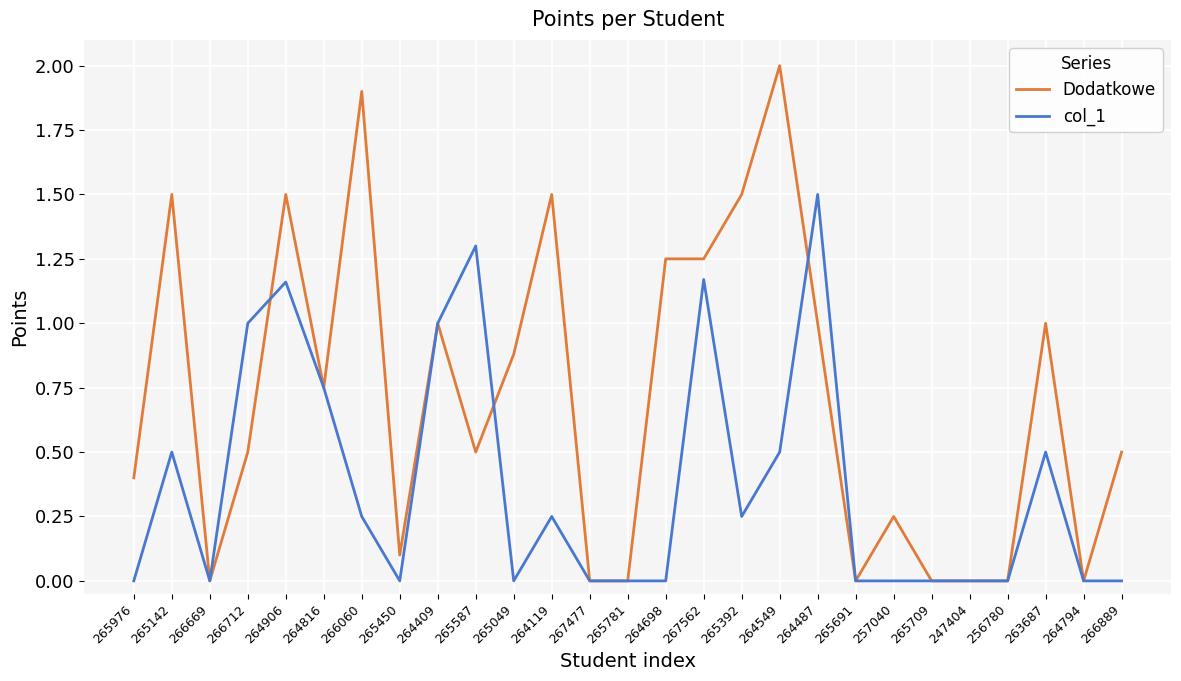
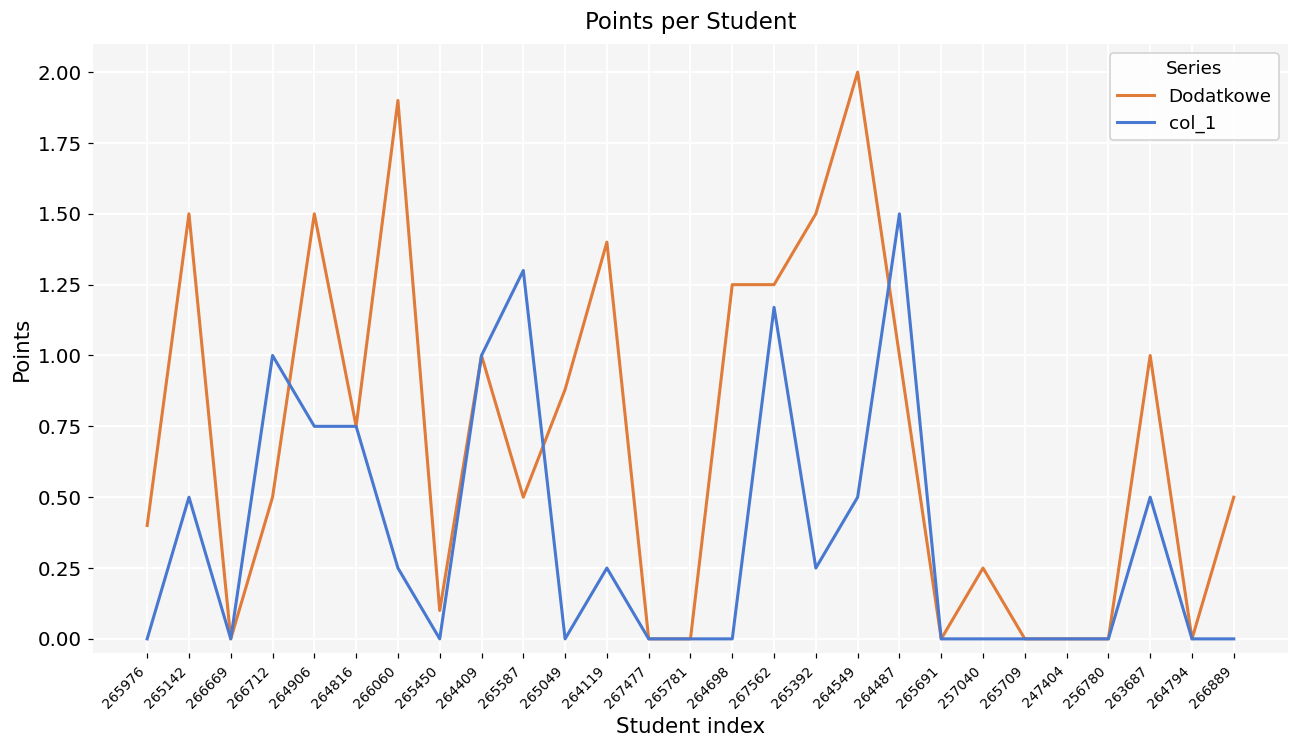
  {
    "Dodatkowe": {
      "265976": 0.4,
      "265142": 1.5,
      "266712": 0.5,
      "264906": 1.5,
      "266060": 1.9,
      "265450": 0.1,
      "265587": 0.5,
      "265049": 0.88,
-     "264119": 1.5,
+     "264119": 1.4,
      "264698": 1.25,
      "267562": 1.25,
      "265392": 1.5,
      "264549": 2.0,
      "264487": 1.0,
      "257040": 0.25,
      "263687": 1.0,
      "266889": 0.5
    },
    "col_1": {
      "265976": 0.00,
      "265142": 0.50,
      "266712": 1.00,
-     "264906": 1.16,
+     "264906": 0.75,
      "266060": 0.25,
      "265450": 0.00,
      "265587": 1.30,
      "265049": 0.00,
      "264119": 0.25,
      "264698": 0.00,
      "267562": 1.17,
      "265392": 0.25,
      "264549": 0.50,
      "264487": 1.50,
      "257040": 0.00,
      "263687": 0.50,
      "266889": 0.00
    }
  }
